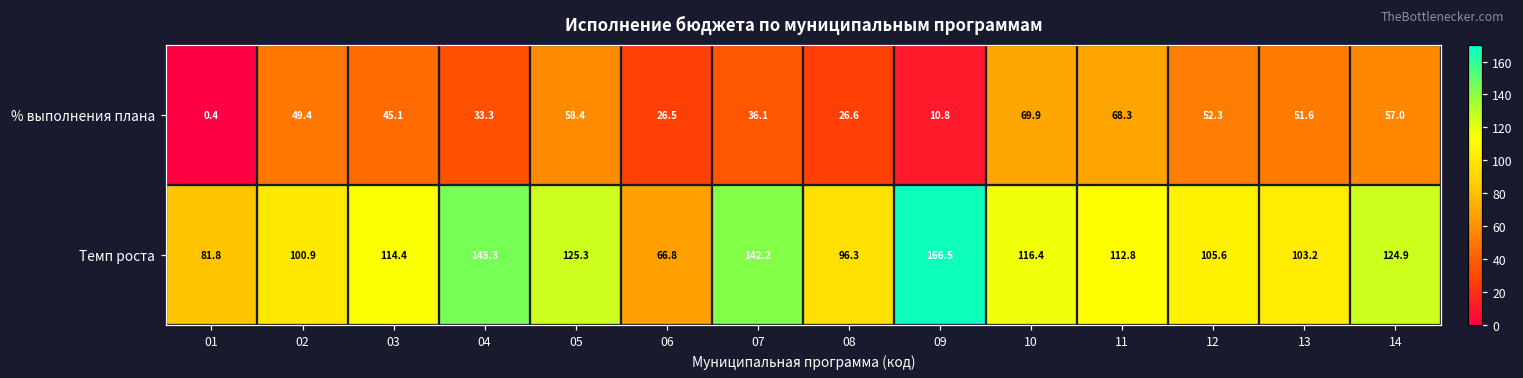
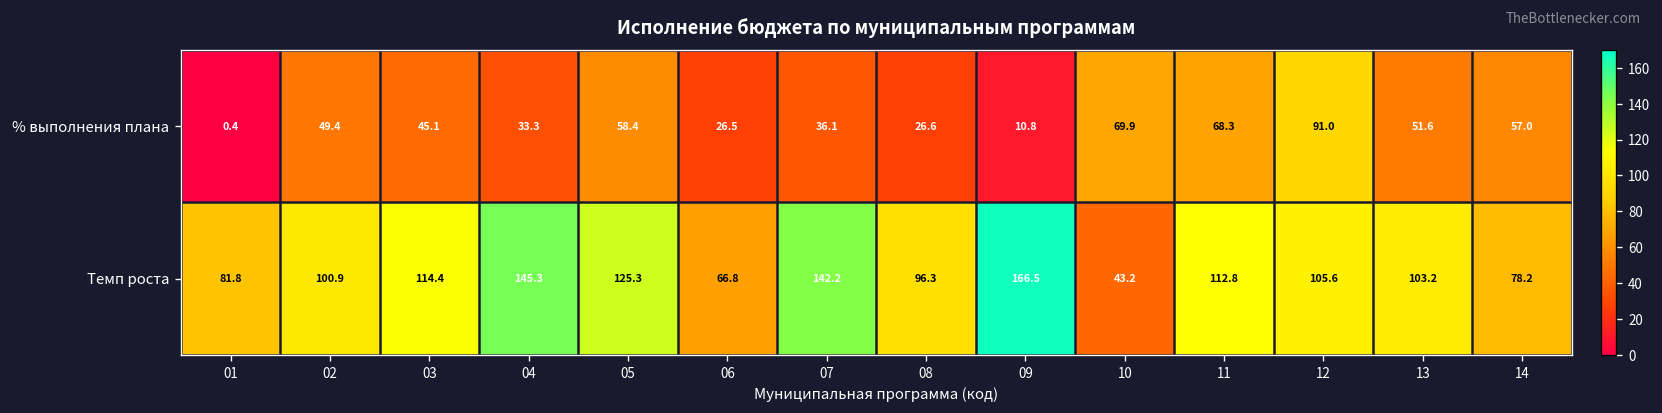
  {
    "% выполнения плана": {
      "01": 0.4,
      "02": 49.4,
      "03": 45.1,
      "04": 33.3,
      "05": 58.4,
      "06": 26.5,
      "07": 36.1,
      "08": 26.6,
      "09": 10.8,
      "10": 69.9,
      "11": 68.3,
-     "12": 52.3,
+     "12": 91.0,
      "13": 51.6,
      "14": 57.0
    },
    "Темп роста": {
      "01": 81.8,
      "02": 100.9,
      "03": 114.4,
      "04": 145.3,
      "05": 125.3,
      "06": 66.8,
      "07": 142.2,
      "08": 96.3,
      "09": 166.5,
-     "10": 116.4,
+     "10": 43.2,
      "11": 112.8,
      "12": 105.6,
      "13": 103.2,
-     "14": 124.9
+     "14": 78.2
    }
  }
